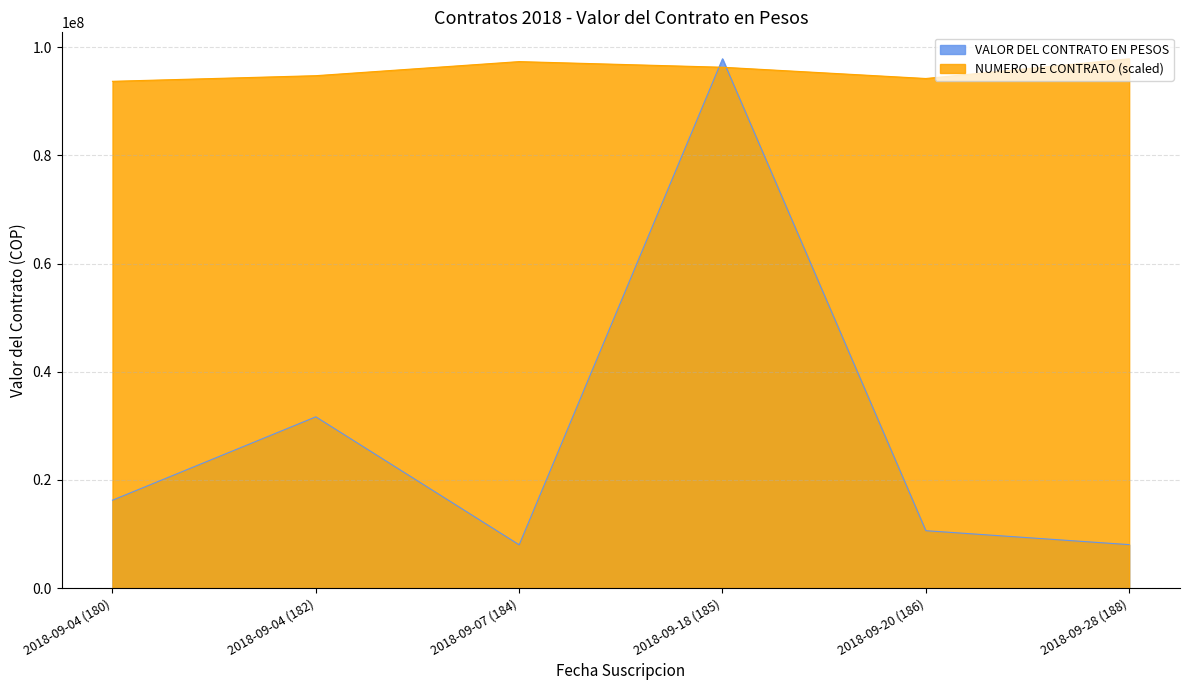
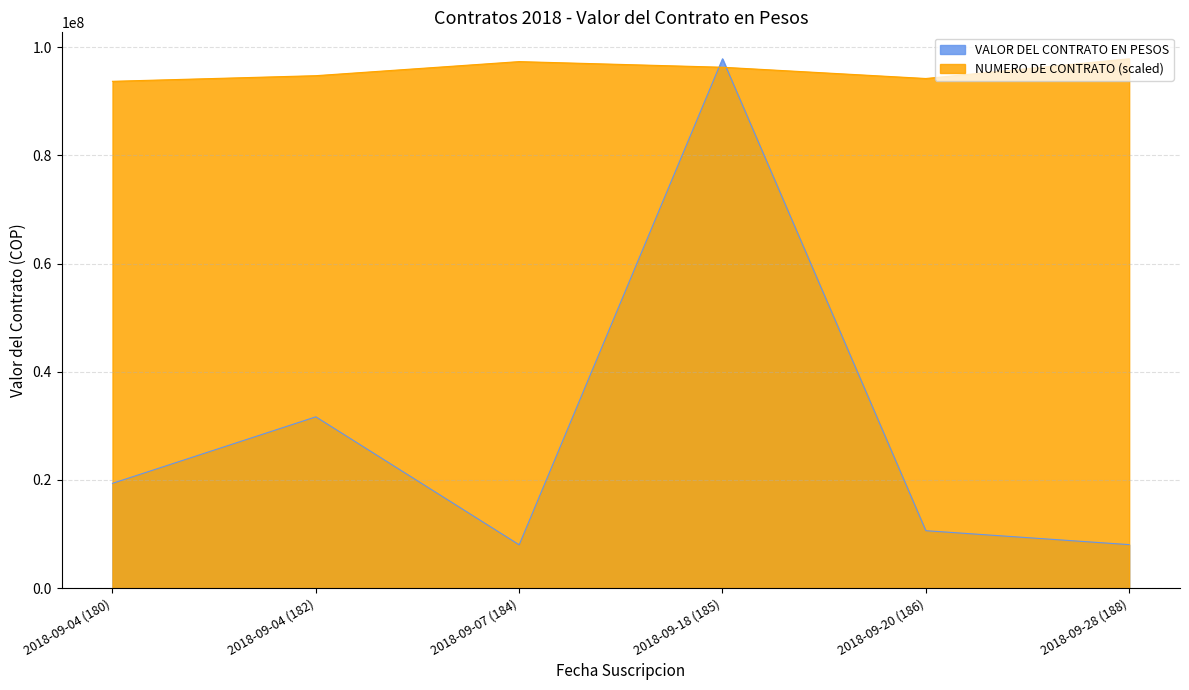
  {
    "VALOR DEL CONTRATO EN PESOS": {
-     "2018-09-04 (180)": 16000000,
+     "2018-09-04 (180)": 19000000,
      "2018-09-04 (182)": 32000000,
      "2018-09-07 (184)": 8000000,
      "2018-09-18 (185)": 98000000,
      "2018-09-20 (186)": 11000000,
      "2018-09-28 (188)": 8000000
    },
    "NUMERO DE CONTRATO (scaled)": {
      "2018-09-04 (180)": 94000000,
      "2018-09-04 (182)": 95000000,
      "2018-09-07 (184)": 97000000,
      "2018-09-18 (185)": 96000000,
      "2018-09-20 (186)": 94000000
    }
  }
